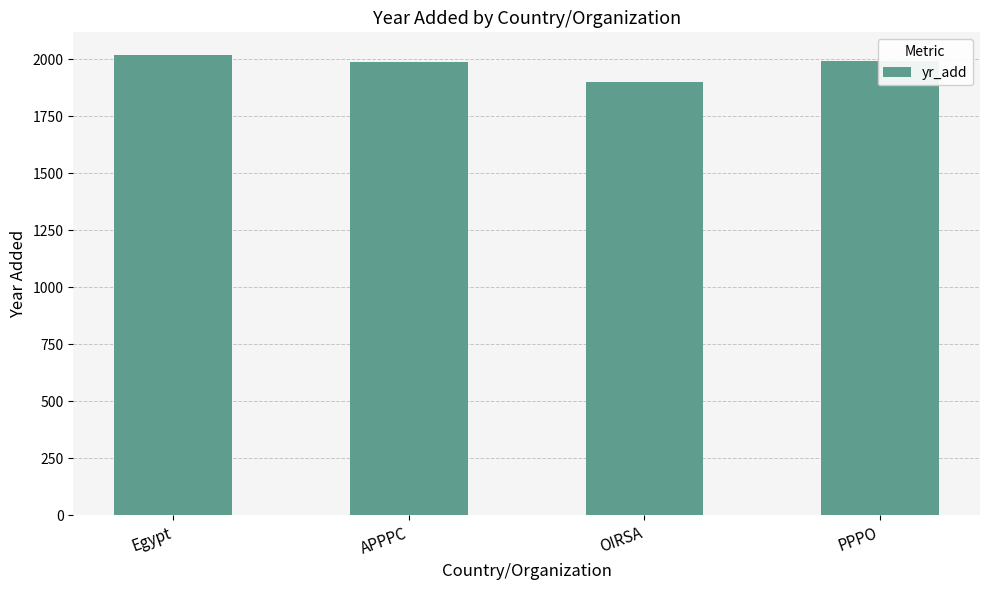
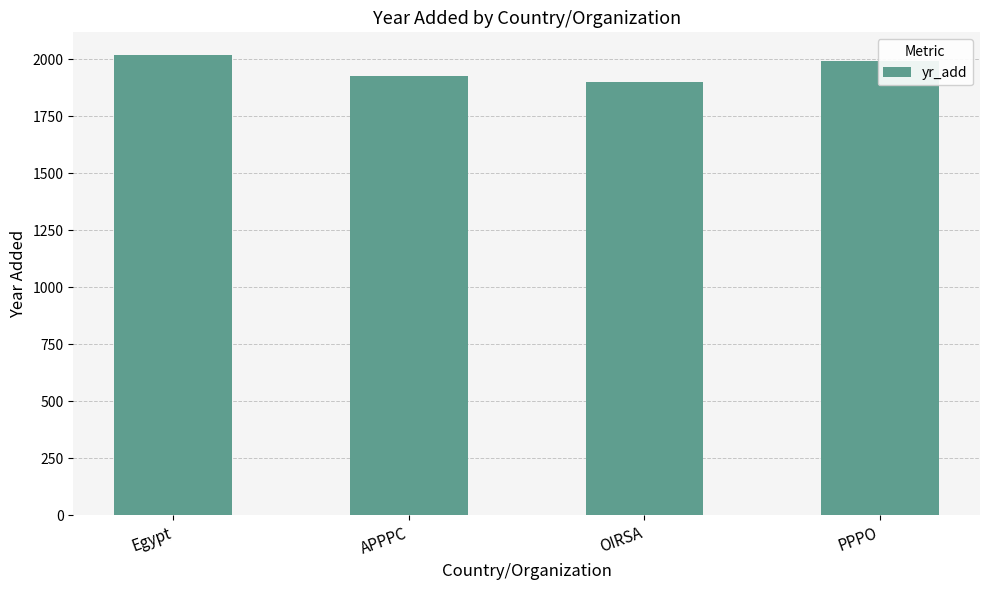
  {
    "Egypt": 2020,
-   "APPPC": 1990,
+   "APPPC": 1930,
    "OIRSA": 1900
  }
